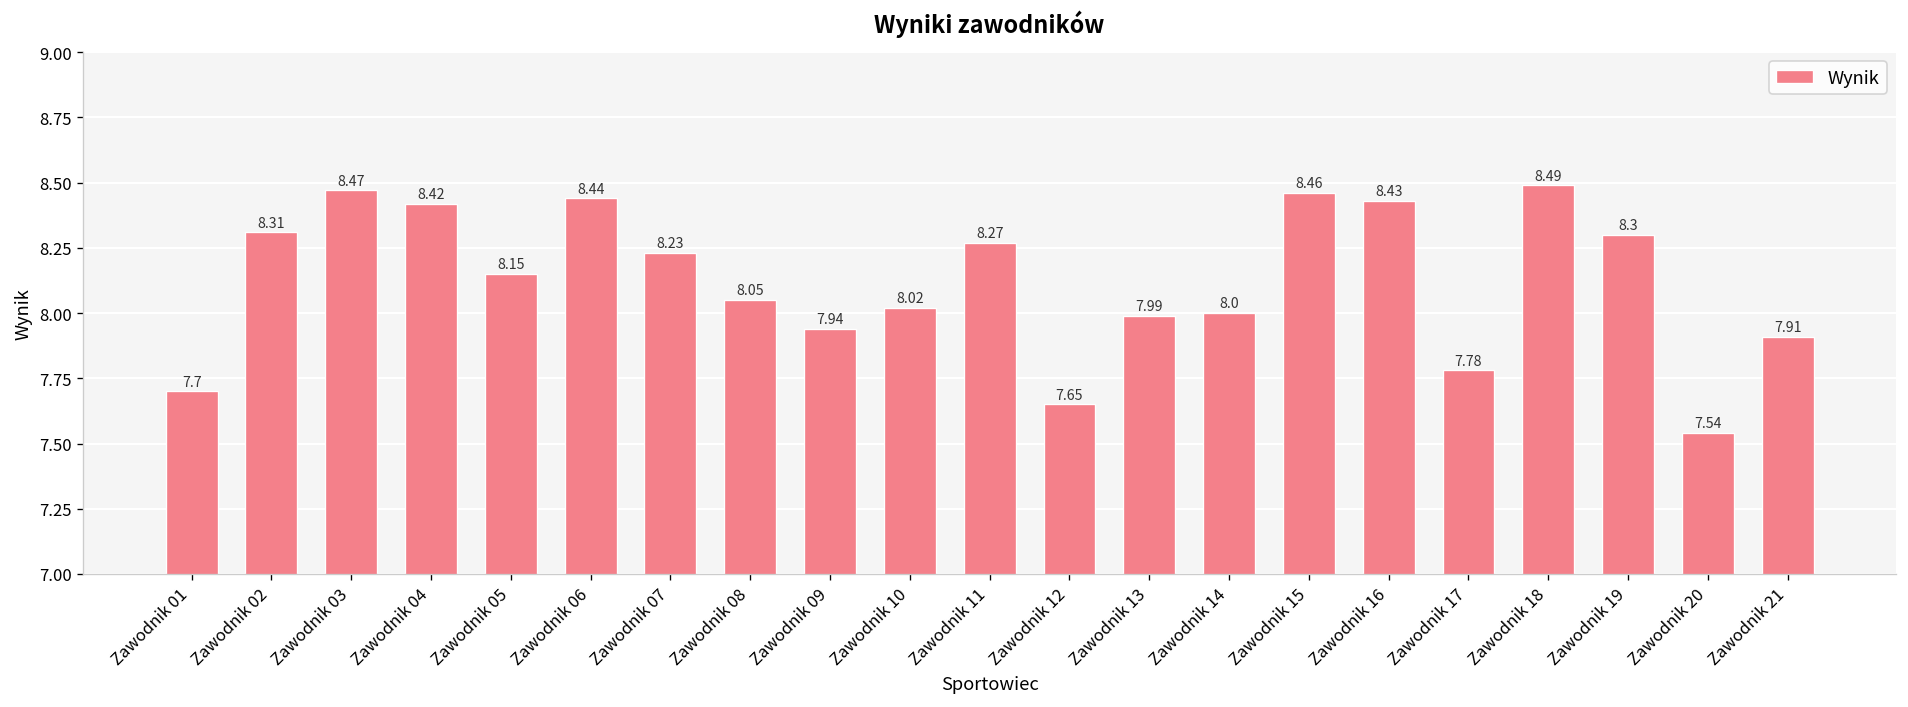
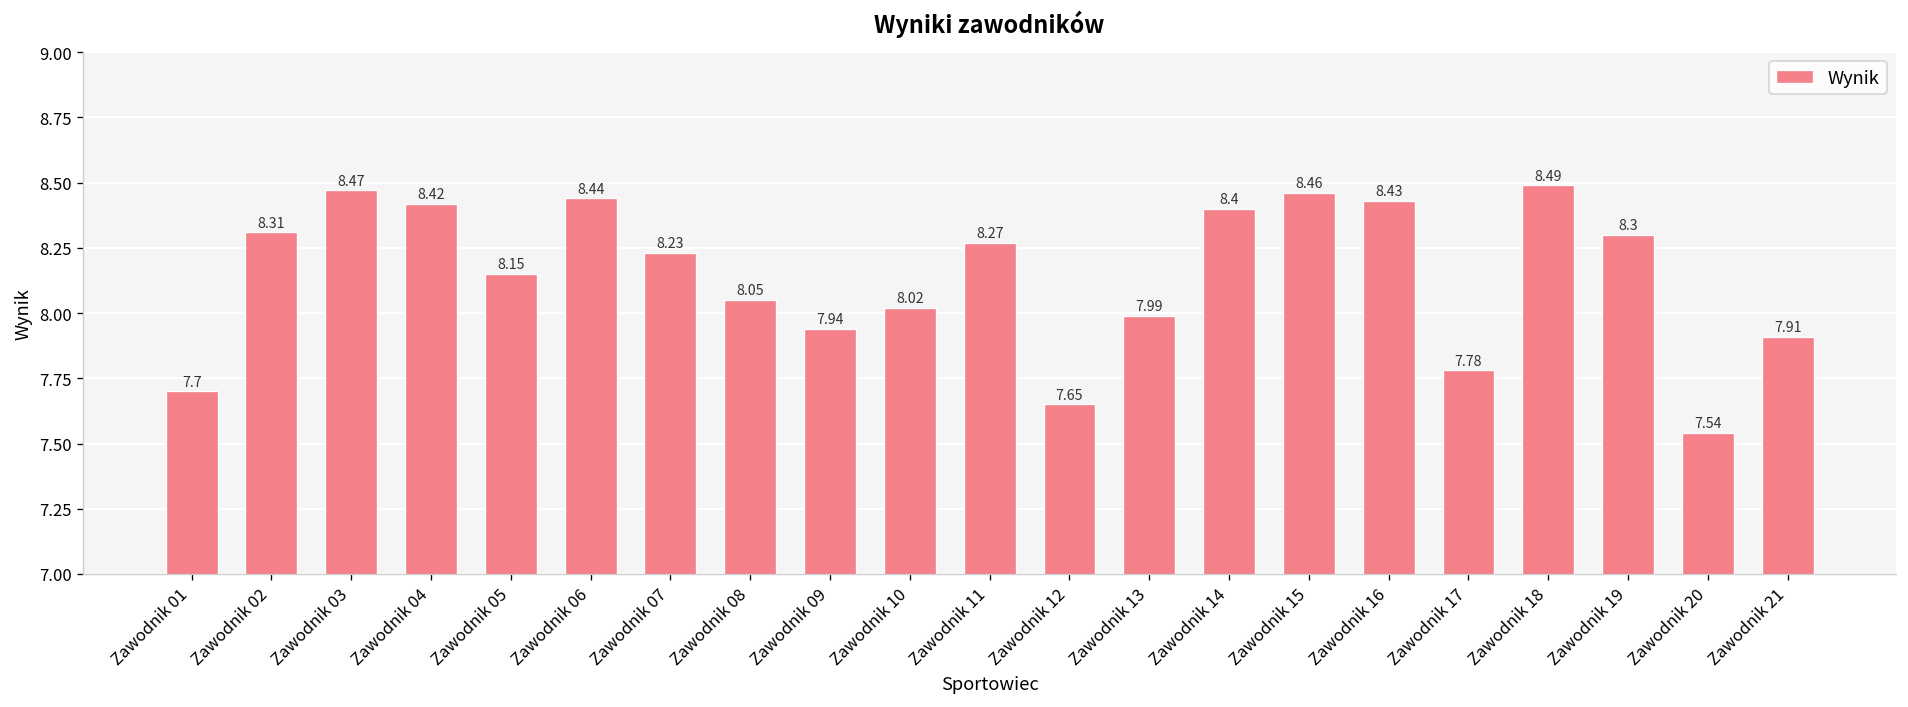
  {
    "Zawodnik 01": 7.7,
    "Zawodnik 02": 8.31,
    "Zawodnik 03": 8.47,
    "Zawodnik 04": 8.42,
    "Zawodnik 05": 8.15,
    "Zawodnik 06": 8.44,
    "Zawodnik 07": 8.23,
    "Zawodnik 08": 8.05,
    "Zawodnik 09": 7.94,
    "Zawodnik 10": 8.02,
    "Zawodnik 11": 8.27,
    "Zawodnik 12": 7.65,
    "Zawodnik 13": 7.99,
-   "Zawodnik 14": 8.0,
+   "Zawodnik 14": 8.4,
    "Zawodnik 15": 8.46,
    "Zawodnik 16": 8.43,
    "Zawodnik 17": 7.78,
    "Zawodnik 18": 8.49,
    "Zawodnik 19": 8.3,
    "Zawodnik 20": 7.54,
    "Zawodnik 21": 7.91
  }
